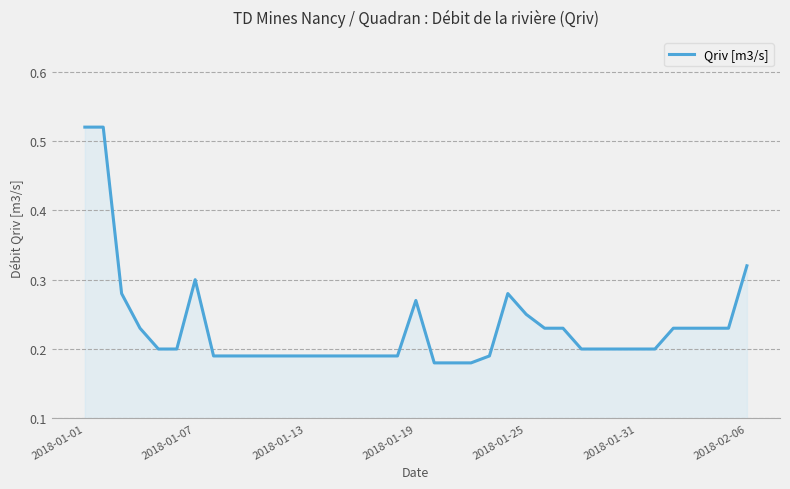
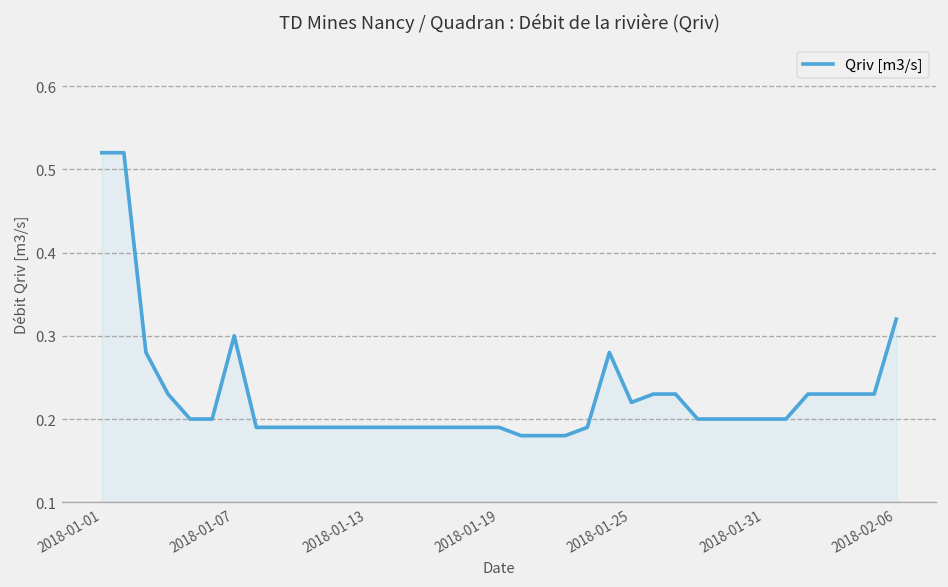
  {
    "2018-01-01": 0.52,
    "2018-01-07": 0.30,
    "2018-01-13": 0.19,
-   "2018-01-19": 0.27,
-   "2018-01-25": 0.25,
+   "2018-01-19": 0.19,
+   "2018-01-25": 0.22,
    "2018-01-31": 0.20,
    "2018-02-06": 0.32
  }
